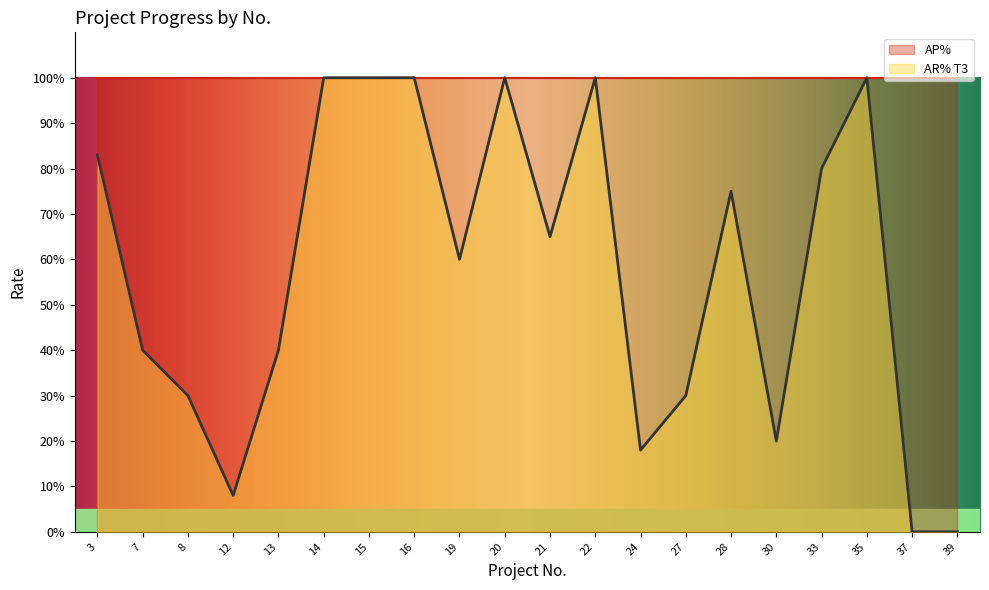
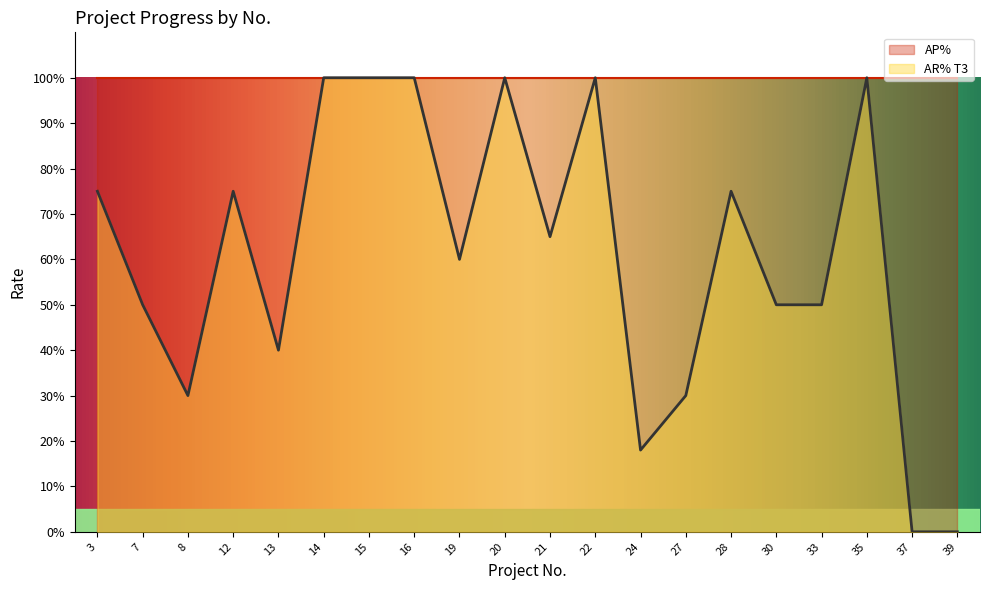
  {
    "AP%": {
      "3": "100%",
      "7": "100%",
      "8": "100%",
      "12": "100%",
      "13": "100%",
      "19": "100%",
      "21": "100%",
      "24": "100%",
      "27": "100%",
      "28": "100%",
      "30": "100%",
      "33": "100%"
    },
    "AR% T3": {
-     "3": "83%",
-     "7": "40%",
+     "3": "75%",
+     "7": "50%",
      "8": "30%",
-     "12": "8%",
+     "12": "75%",
      "13": "40%",
      "19": "60%",
      "21": "65%",
      "24": "18%",
      "27": "30%",
      "28": "75%",
-     "30": "20%",
-     "33": "80%"
+     "30": "50%",
+     "33": "50%"
    }
  }
